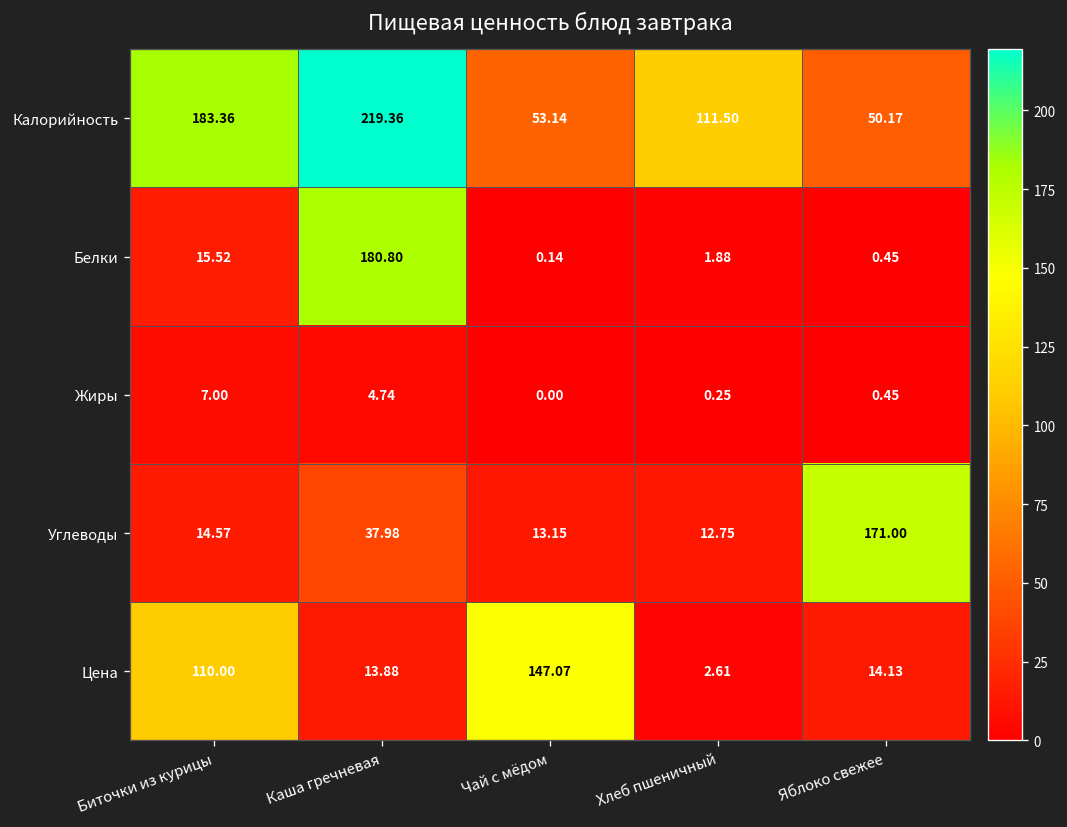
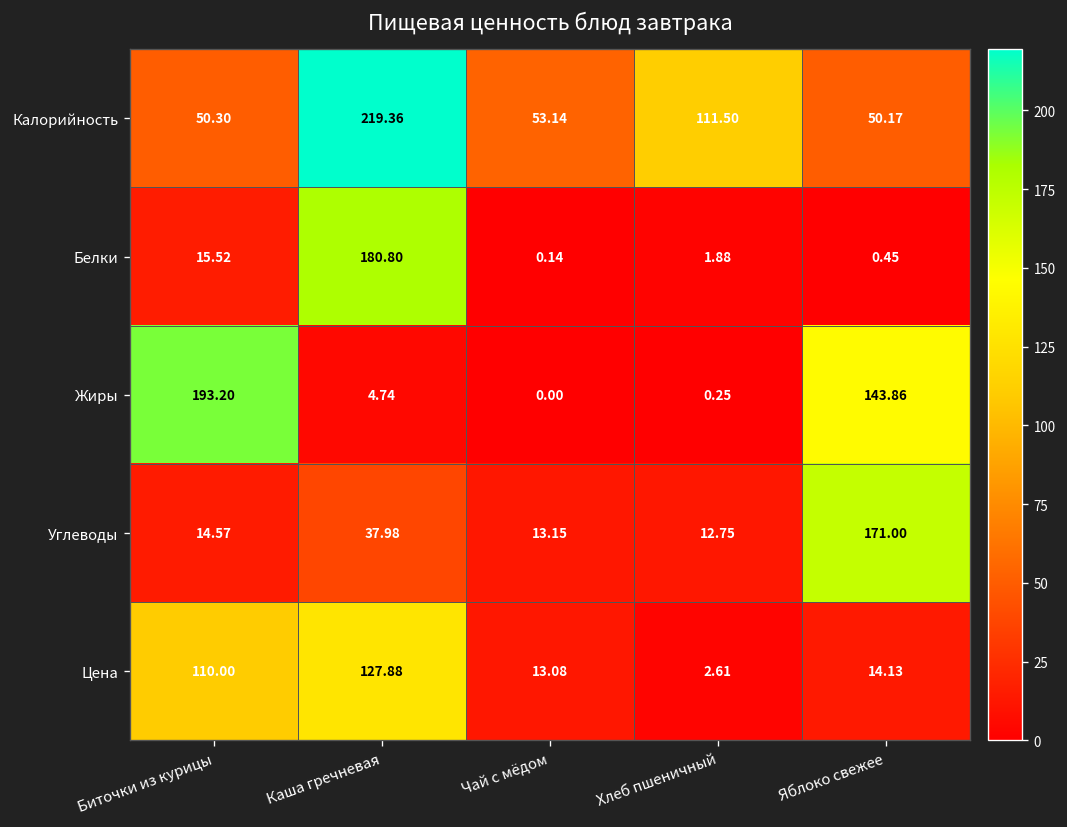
  {
    "Калорийность": {
-     "Биточки из курицы": 183.36,
+     "Биточки из курицы": 50.30,
      "Каша гречневая": 219.36,
      "Чай с мёдом": 53.14,
      "Хлеб пшеничный": 111.50,
      "Яблоко свежее": 50.17
    },
    "Белки": {
      "Биточки из курицы": 15.52,
      "Каша гречневая": 180.80,
      "Чай с мёдом": 0.14,
      "Хлеб пшеничный": 1.88,
      "Яблоко свежее": 0.45
    },
    "Жиры": {
-     "Биточки из курицы": 7.00,
+     "Биточки из курицы": 193.20,
      "Каша гречневая": 4.74,
      "Чай с мёдом": 0.00,
      "Хлеб пшеничный": 0.25,
-     "Яблоко свежее": 0.45
+     "Яблоко свежее": 143.86
    },
    "Углеводы": {
      "Биточки из курицы": 14.57,
      "Каша гречневая": 37.98,
      "Чай с мёдом": 13.15,
      "Хлеб пшеничный": 12.75,
      "Яблоко свежее": 171.00
    },
    "Цена": {
      "Биточки из курицы": 110.00,
-     "Каша гречневая": 13.88,
-     "Чай с мёдом": 147.07,
+     "Каша гречневая": 127.88,
+     "Чай с мёдом": 13.08,
      "Хлеб пшеничный": 2.61,
      "Яблоко свежее": 14.13
    }
  }
